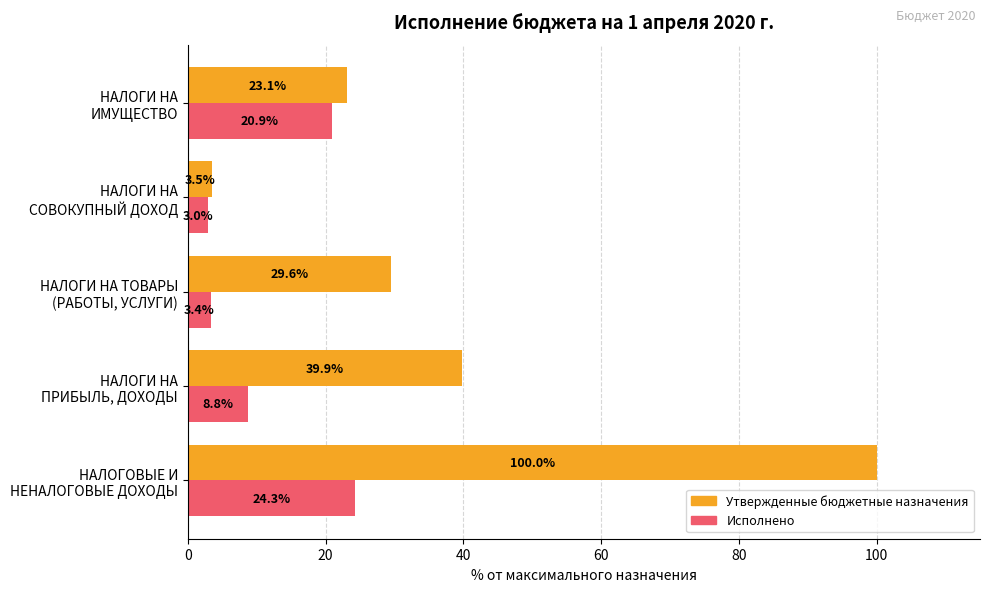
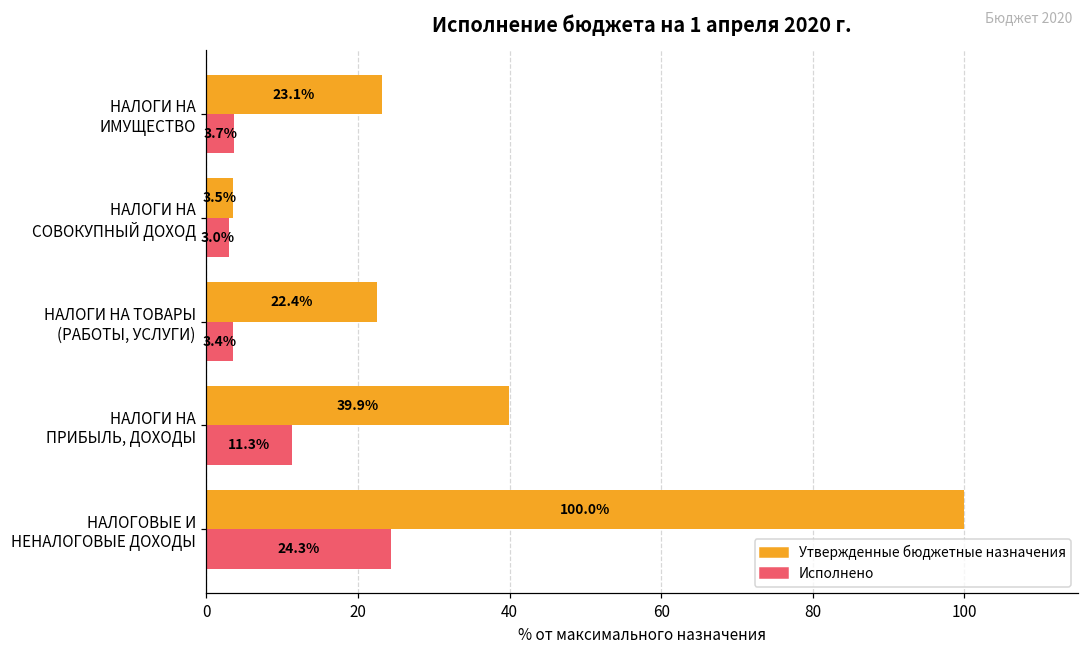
  {
    "Утвержденные бюджетные назначения": {
      "НАЛОГИ НА ИМУЩЕСТВО": "23.1%",
      "НАЛОГИ НА СОВОКУПНЫЙ ДОХОД": "3.5%",
-     "НАЛОГИ НА ТОВАРЫ (РАБОТЫ, УСЛУГИ)": "29.6%",
+     "НАЛОГИ НА ТОВАРЫ (РАБОТЫ, УСЛУГИ)": "22.4%",
      "НАЛОГИ НА ПРИБЫЛЬ, ДОХОДЫ": "39.9%",
      "НАЛОГОВЫЕ И НЕНАЛОГОВЫЕ ДОХОДЫ": "100.0%"
    },
    "Исполнено": {
-     "НАЛОГИ НА ИМУЩЕСТВО": "20.9%",
+     "НАЛОГИ НА ИМУЩЕСТВО": "3.7%",
      "НАЛОГИ НА СОВОКУПНЫЙ ДОХОД": "3.0%",
      "НАЛОГИ НА ТОВАРЫ (РАБОТЫ, УСЛУГИ)": "3.4%",
-     "НАЛОГИ НА ПРИБЫЛЬ, ДОХОДЫ": "8.8%",
+     "НАЛОГИ НА ПРИБЫЛЬ, ДОХОДЫ": "11.3%",
      "НАЛОГОВЫЕ И НЕНАЛОГОВЫЕ ДОХОДЫ": "24.3%"
    }
  }
